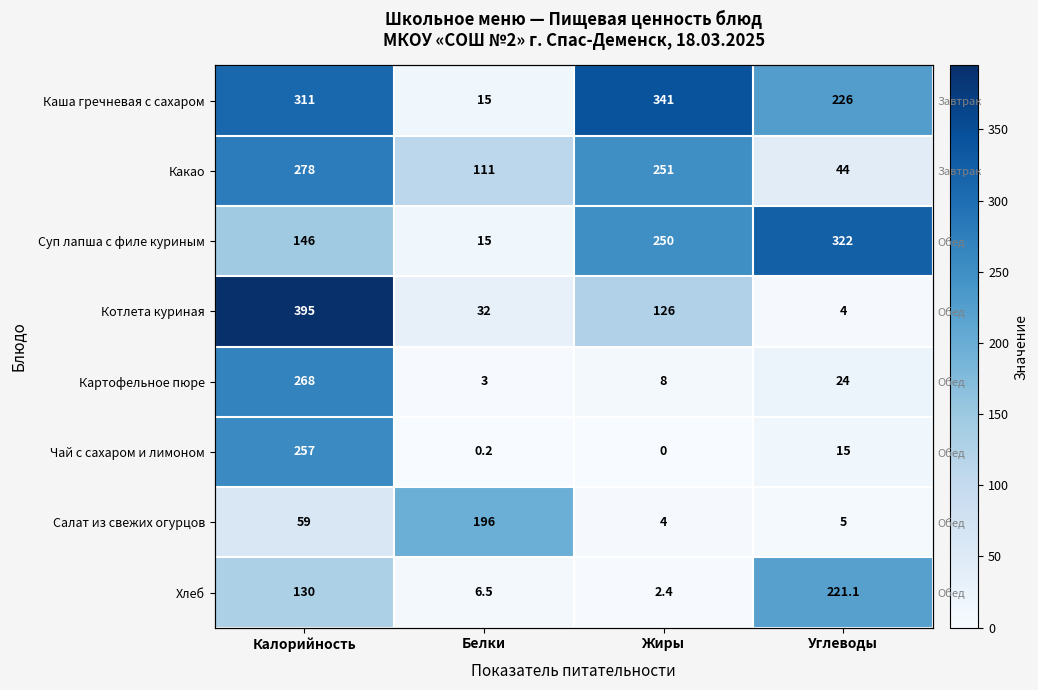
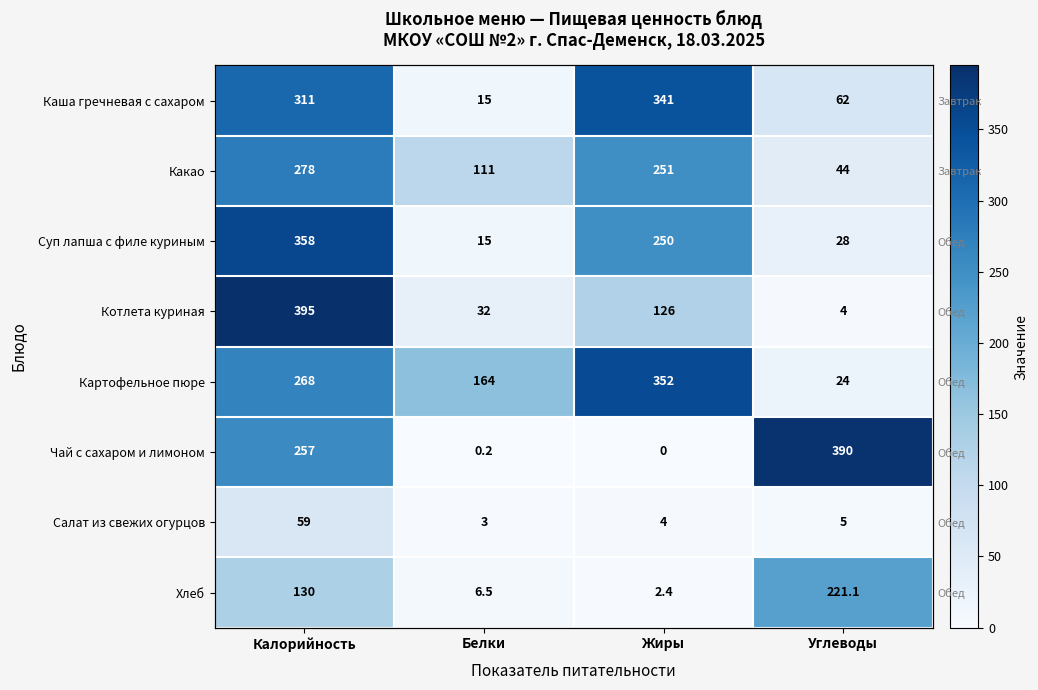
  {
    "Каша гречневая с сахаром": {
      "Калорийность": 311,
      "Белки": 15,
      "Жиры": 341,
-     "Углеводы": 226
+     "Углеводы": 62
    },
    "Какао": {
      "Калорийность": 278,
      "Белки": 111,
      "Жиры": 251,
      "Углеводы": 44
    },
    "Суп лапша с филе куриным": {
-     "Калорийность": 146,
+     "Калорийность": 358,
      "Белки": 15,
      "Жиры": 250,
-     "Углеводы": 322
+     "Углеводы": 28
    },
    "Котлета куриная": {
      "Калорийность": 395,
      "Белки": 32,
      "Жиры": 126,
      "Углеводы": 4
    },
    "Картофельное пюре": {
      "Калорийность": 268,
-     "Белки": 3,
-     "Жиры": 8,
+     "Белки": 164,
+     "Жиры": 352,
      "Углеводы": 24
    },
    "Чай с сахаром и лимоном": {
      "Калорийность": 257,
      "Белки": 0.2,
      "Жиры": 0,
-     "Углеводы": 15
+     "Углеводы": 390
    },
    "Салат из свежих огурцов": {
      "Калорийность": 59,
-     "Белки": 196,
+     "Белки": 3,
      "Жиры": 4,
      "Углеводы": 5
    },
    "Хлеб": {
      "Калорийность": 130,
      "Белки": 6.5,
      "Жиры": 2.4,
      "Углеводы": 221.1
    }
  }
